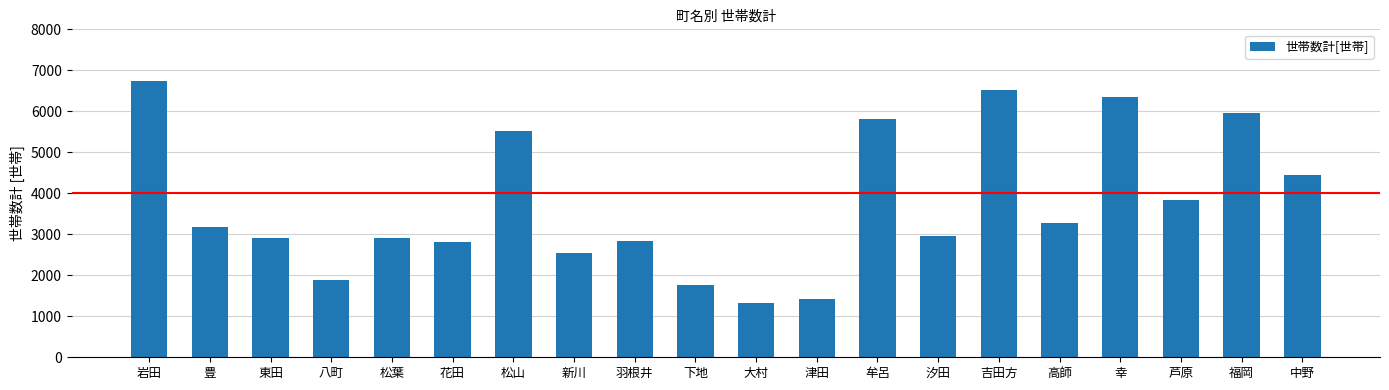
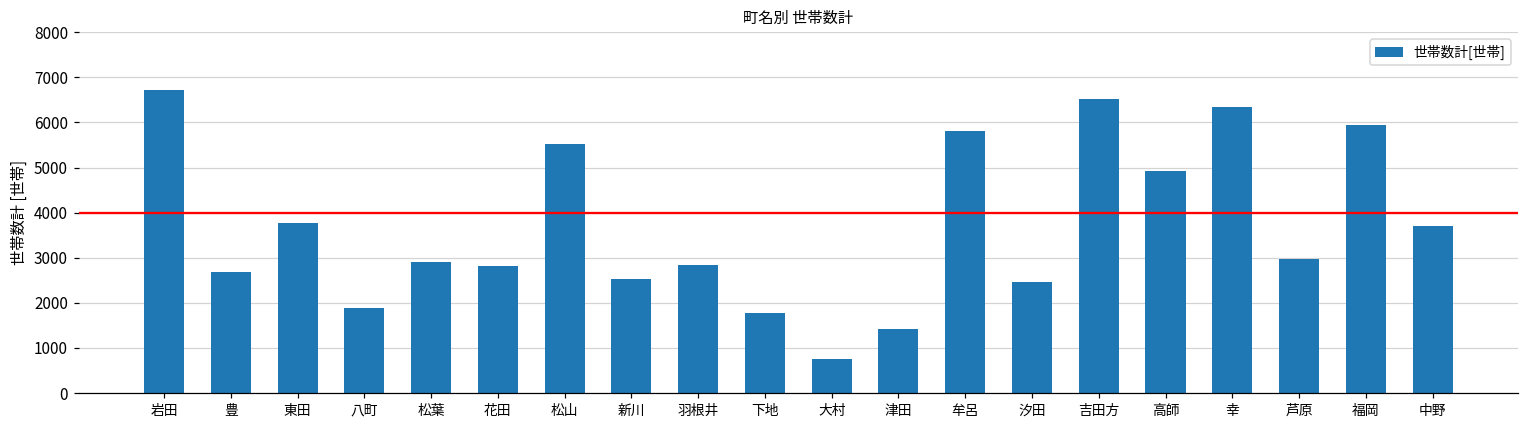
  {
    "岩田": 6700,
-   "豊": 3200,
-   "東田": 2900,
+   "豊": 2700,
+   "東田": 3800,
    "八町": 1900,
    "松葉": 2900,
    "花田": 2800,
    "松山": 5500,
    "新川": 2500,
    "羽根井": 2800,
    "下地": 1800,
-   "大村": 1300,
+   "大村": 800,
    "津田": 1400,
    "牟呂": 5800,
-   "汐田": 3000,
+   "汐田": 2500,
    "吉田方": 6500,
-   "高師": 3300,
+   "高師": 4900,
    "幸": 6400,
-   "芦原": 3800,
+   "芦原": 3000,
    "福岡": 6000,
-   "中野": 4500
+   "中野": 3700
  }
